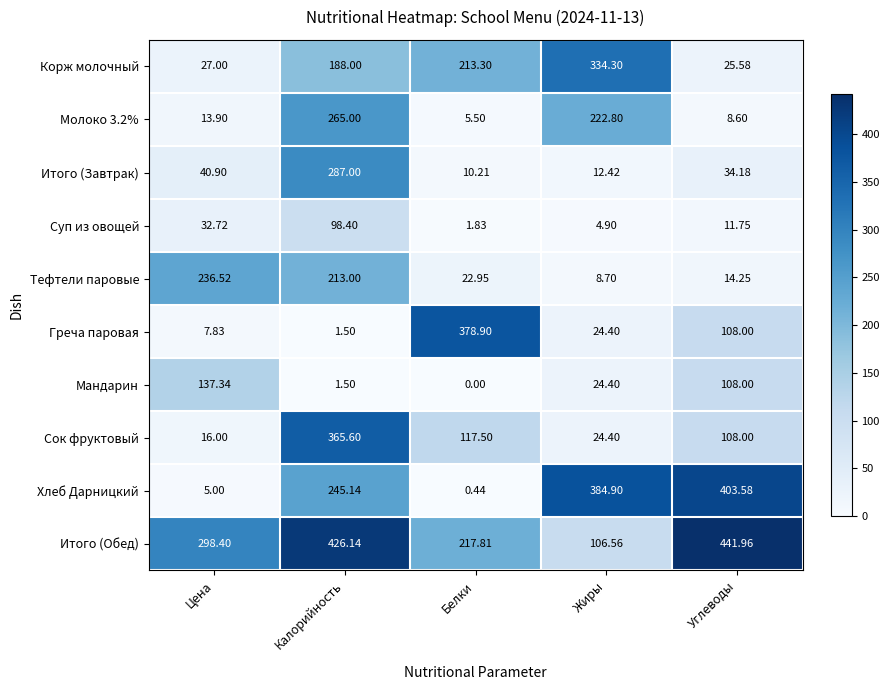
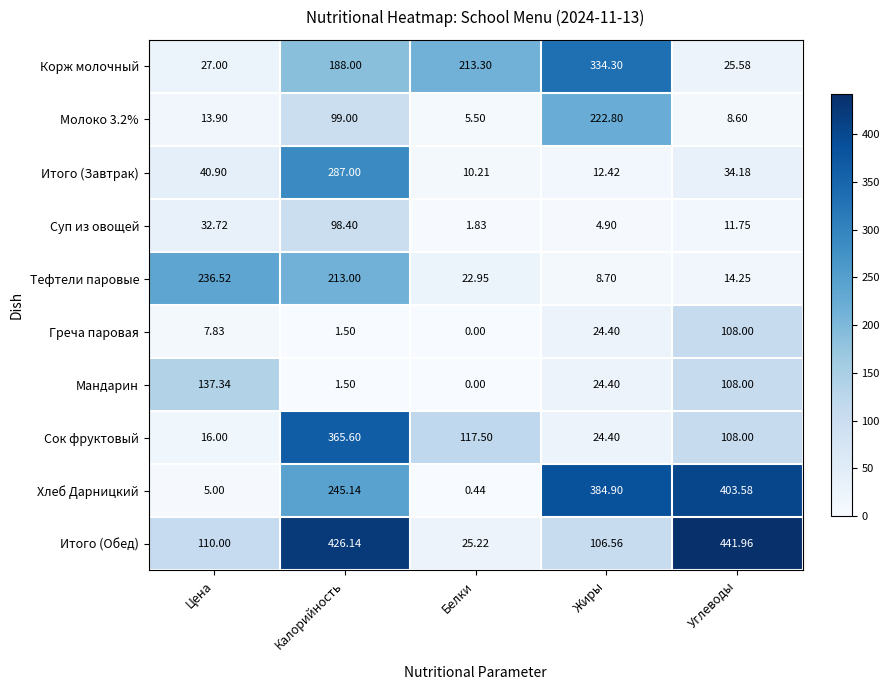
  {
    "Корж молочный": {
      "Цена": 27.00,
      "Калорийность": 188.00,
      "Белки": 213.30,
      "Жиры": 334.30,
      "Углеводы": 25.58
    },
    "Молоко 3.2%": {
      "Цена": 13.90,
-     "Калорийность": 265.00,
+     "Калорийность": 99.00,
      "Белки": 5.50,
      "Жиры": 222.80,
      "Углеводы": 8.60
    },
    "Итого (Завтрак)": {
      "Цена": 40.90,
      "Калорийность": 287.00,
      "Белки": 10.21,
      "Жиры": 12.42,
      "Углеводы": 34.18
    },
    "Суп из овощей": {
      "Цена": 32.72,
      "Калорийность": 98.40,
      "Белки": 1.83,
      "Жиры": 4.90,
      "Углеводы": 11.75
    },
    "Тефтели паровые": {
      "Цена": 236.52,
      "Калорийность": 213.00,
      "Белки": 22.95,
      "Жиры": 8.70,
      "Углеводы": 14.25
    },
    "Греча паровая": {
      "Цена": 7.83,
      "Калорийность": 1.50,
-     "Белки": 378.90,
+     "Белки": 0.00,
      "Жиры": 24.40,
      "Углеводы": 108.00
    },
    "Мандарин": {
      "Цена": 137.34,
      "Калорийность": 1.50,
      "Белки": 0.00,
      "Жиры": 24.40,
      "Углеводы": 108.00
    },
    "Сок фруктовый": {
      "Цена": 16.00,
      "Калорийность": 365.60,
      "Белки": 117.50,
      "Жиры": 24.40,
      "Углеводы": 108.00
    },
    "Хлеб Дарницкий": {
      "Цена": 5.00,
      "Калорийность": 245.14,
      "Белки": 0.44,
      "Жиры": 384.90,
      "Углеводы": 403.58
    },
    "Итого (Обед)": {
-     "Цена": 298.40,
+     "Цена": 110.00,
      "Калорийность": 426.14,
-     "Белки": 217.81,
+     "Белки": 25.22,
      "Жиры": 106.56,
      "Углеводы": 441.96
    }
  }
